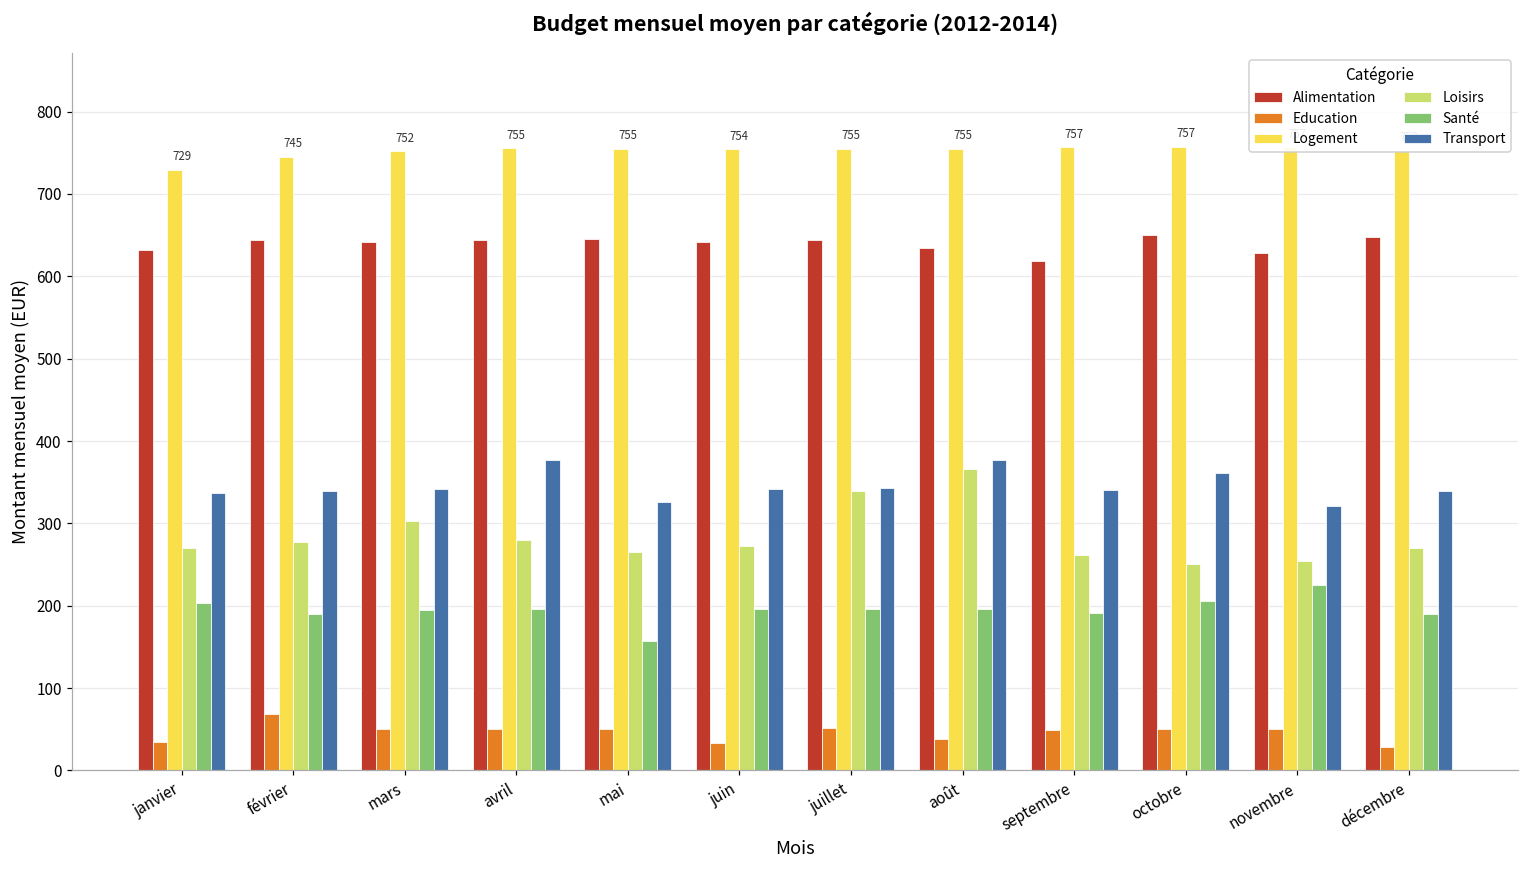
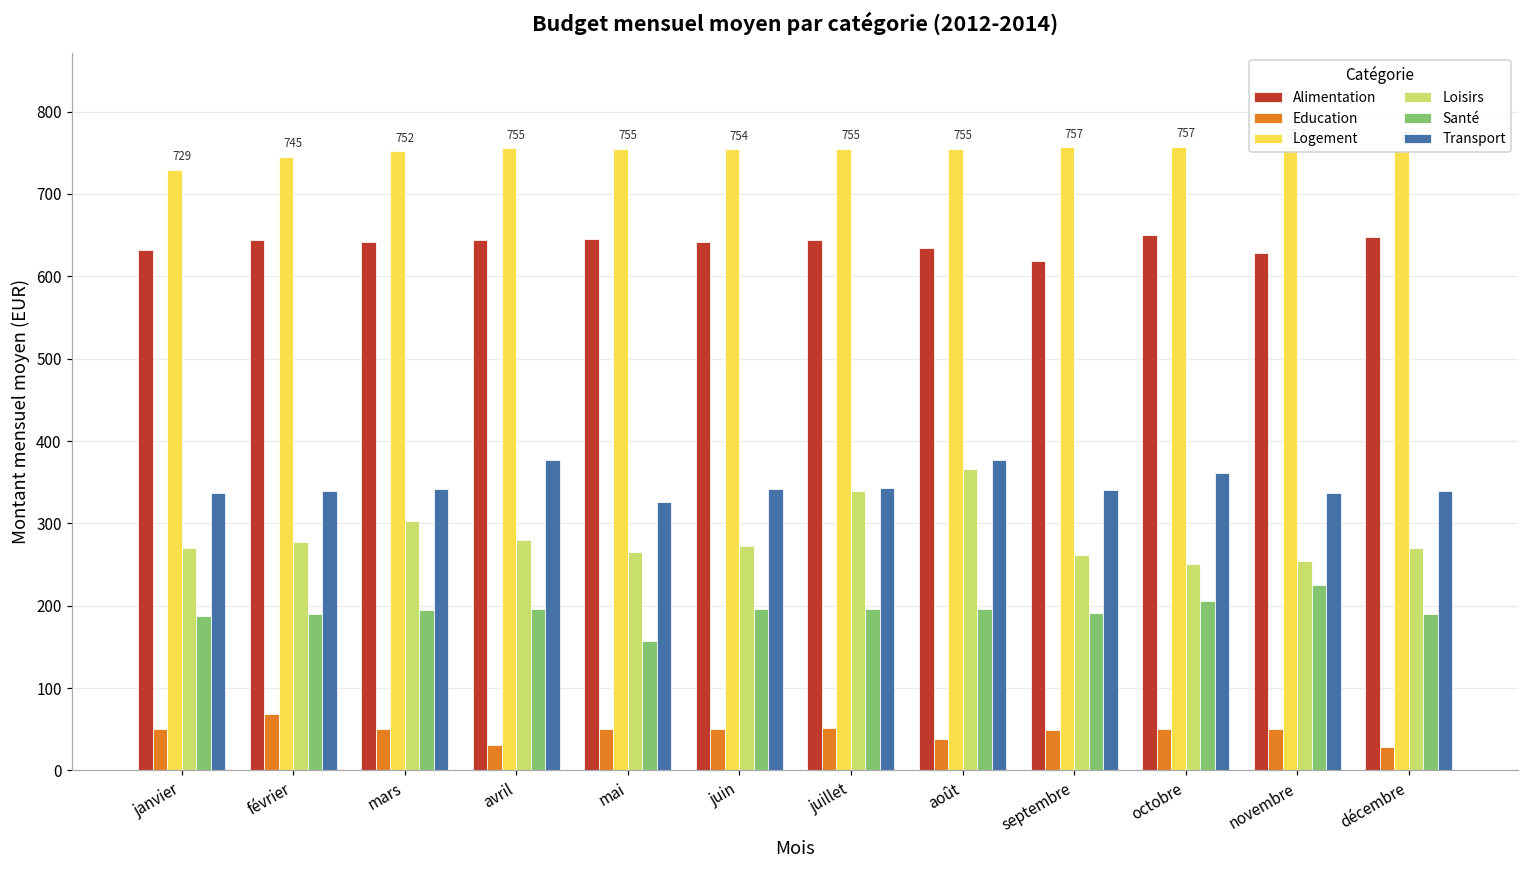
  {
    "Alimentation": {
      "janvier": 630,
      "février": 640,
      "mars": 640,
      "avril": 640,
      "mai": 650,
      "juin": 640,
      "juillet": 640,
      "août": 630,
      "septembre": 620,
      "octobre": 650,
      "novembre": 630,
      "décembre": 650
    },
    "Education": {
-     "janvier": 30,
+     "janvier": 50,
      "février": 70,
      "mars": 50,
-     "avril": 50,
+     "avril": 30,
      "mai": 50,
-     "juin": 30,
+     "juin": 50,
      "juillet": 50,
      "août": 40,
      "septembre": 50,
      "octobre": 50,
      "novembre": 50,
      "décembre": 30
    },
    "Santé": {
-     "janvier": 200,
+     "janvier": 190,
      "février": 190,
      "mars": 200,
      "avril": 200,
      "mai": 160,
      "juin": 200,
      "juillet": 200,
      "août": 200,
      "septembre": 190,
      "octobre": 210,
      "novembre": 230,
      "décembre": 190
    },
    "Transport": {
      "janvier": 340,
      "février": 340,
      "mars": 340,
      "avril": 380,
      "mai": 330,
      "juin": 340,
      "juillet": 340,
      "août": 380,
      "septembre": 340,
      "octobre": 360,
-     "novembre": 320,
+     "novembre": 340,
      "décembre": 340
    }
  }
